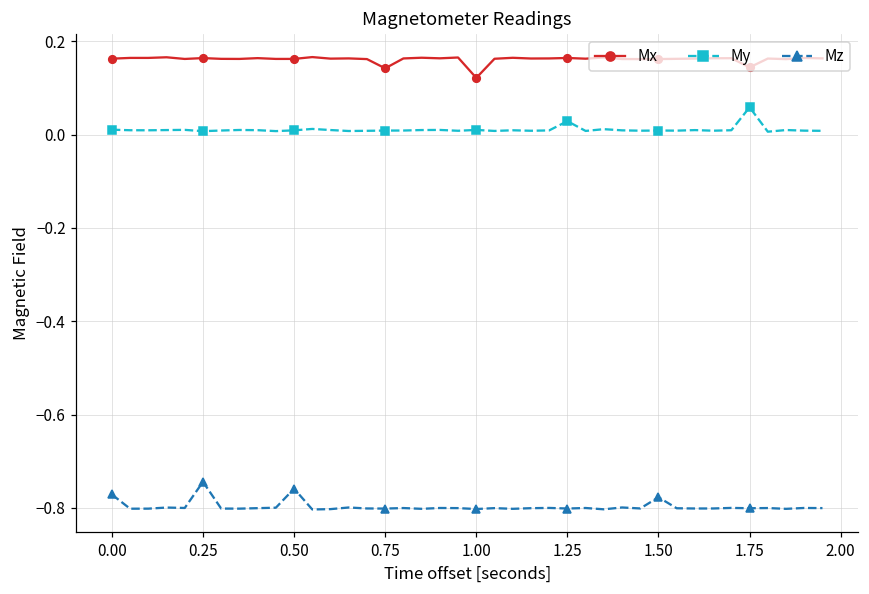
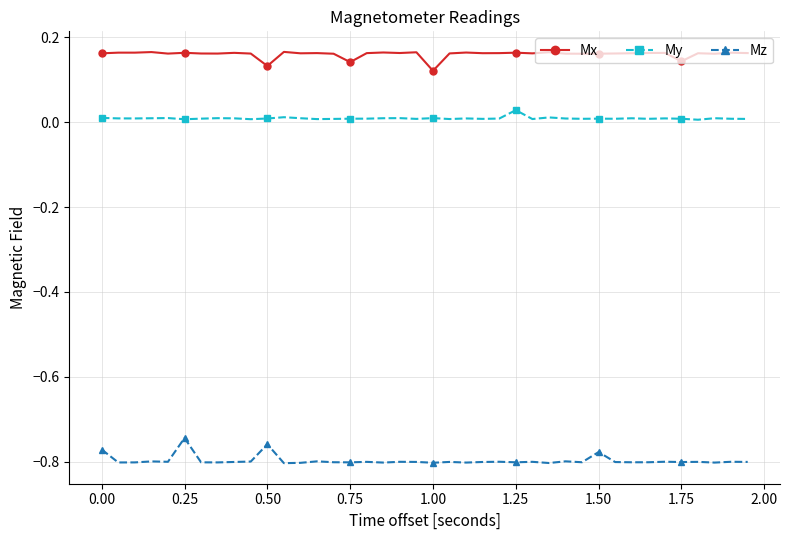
  {
    "Mx": {
      "0.00": 0.16,
      "0.25": 0.16,
-     "0.50": 0.16,
+     "0.50": 0.13,
      "0.75": 0.14,
      "1.00": 0.12,
      "1.25": 0.16
    },
    "My": {
      "0.00": 0.01,
      "0.25": 0.01,
      "0.50": 0.01,
      "0.75": 0.01,
      "1.00": 0.01,
      "1.25": 0.03,
      "1.50": 0.01,
-     "1.75": 0.06
+     "1.75": 0.01
    },
    "Mz": {
      "0.00": -0.77,
      "0.25": -0.74,
      "0.50": -0.76,
      "0.75": -0.80,
      "1.00": -0.80,
      "1.25": -0.80,
      "1.50": -0.78,
      "1.75": -0.80
    }
  }
